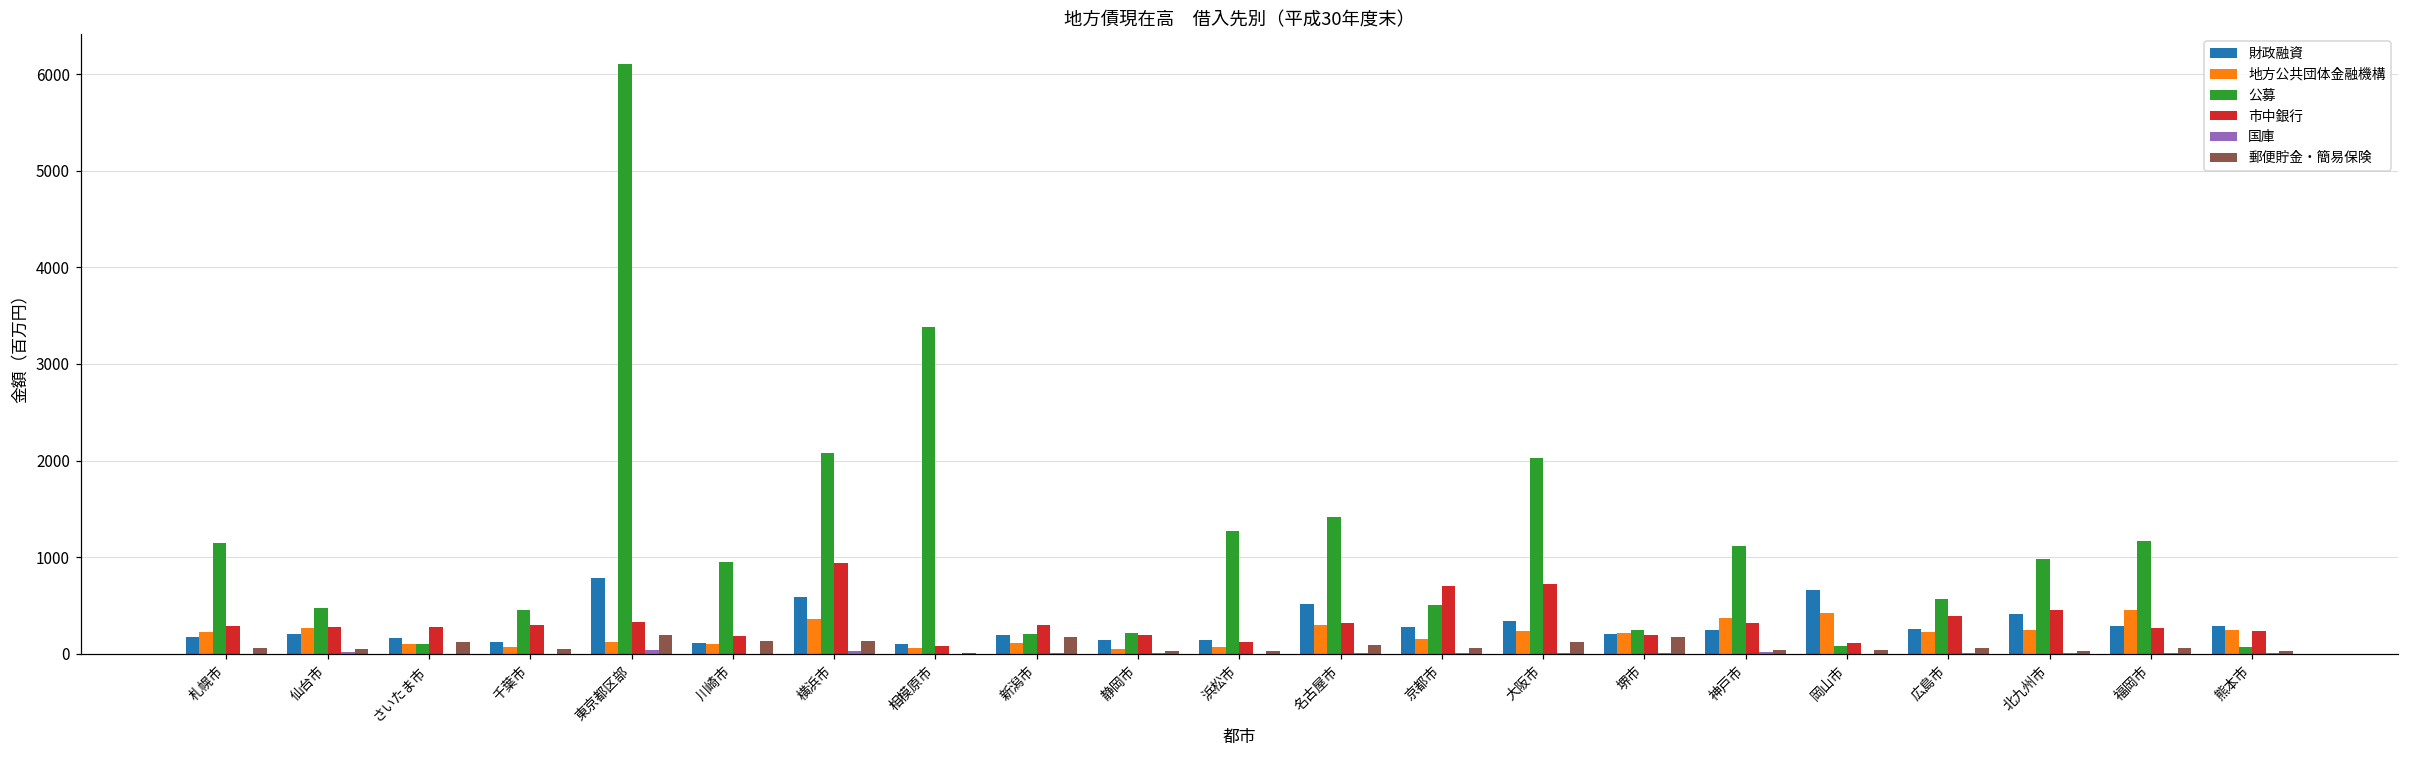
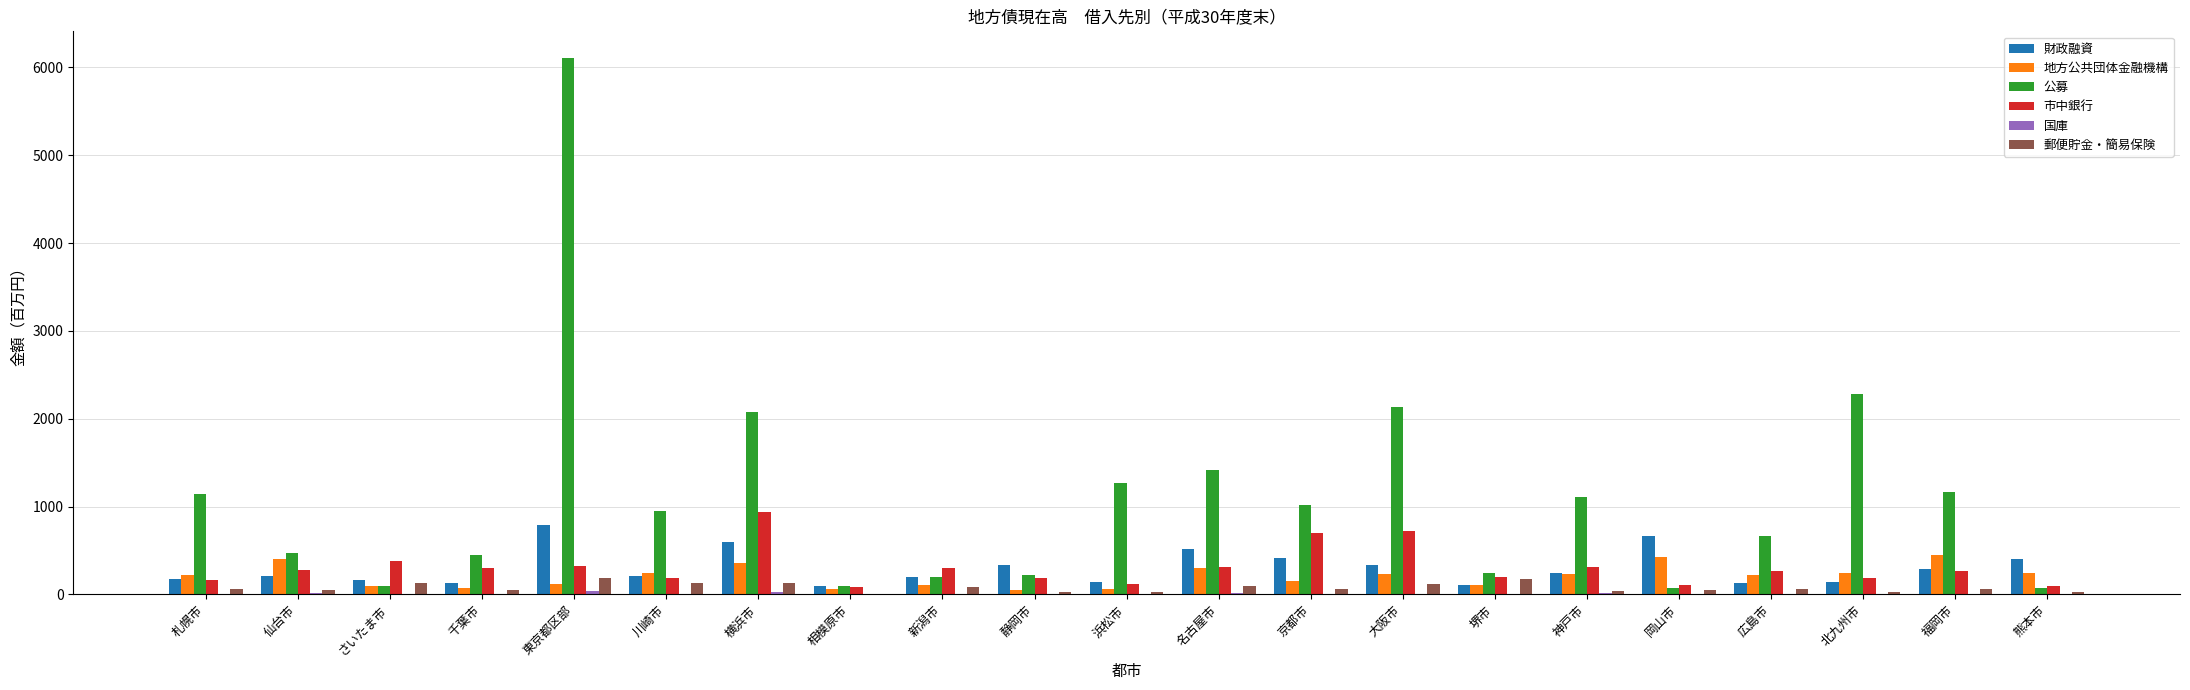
  {
    "財政融資": {
      "札幌市": 200,
      "仙台市": 200,
      "さいたま市": 200,
      "千葉市": 100,
      "東京都区部": 800,
-     "川崎市": 100,
+     "川崎市": 200,
      "横浜市": 600,
      "相模原市": 100,
      "新潟市": 200,
-     "静岡市": 100,
+     "静岡市": 300,
      "浜松市": 100,
      "名古屋市": 500,
-     "京都市": 300,
+     "京都市": 400,
      "大阪市": 300,
-     "堺市": 200,
+     "堺市": 100,
      "神戸市": 200,
      "岡山市": 700,
-     "広島市": 300,
-     "北九州市": 400,
+     "広島市": 100,
+     "北九州市": 100,
      "福岡市": 300,
-     "熊本市": 300
+     "熊本市": 400
    },
    "地方公共団体金融機構": {
      "札幌市": 200,
-     "仙台市": 300,
+     "仙台市": 400,
      "さいたま市": 100,
      "千葉市": 100,
      "東京都区部": 100,
-     "川崎市": 100,
+     "川崎市": 200,
      "横浜市": 400,
      "相模原市": 100,
      "新潟市": 100,
      "静岡市": 0,
      "浜松市": 100,
      "名古屋市": 300,
      "京都市": 100,
      "大阪市": 200,
-     "堺市": 200,
-     "神戸市": 400,
+     "堺市": 100,
+     "神戸市": 200,
      "岡山市": 400,
      "広島市": 200,
      "北九州市": 200,
      "福岡市": 500,
      "熊本市": 200
    },
    "公募": {
      "札幌市": 1100,
      "仙台市": 500,
      "さいたま市": 100,
      "千葉市": 400,
      "東京都区部": 6100,
      "川崎市": 900,
      "横浜市": 2100,
-     "相模原市": 3400,
+     "相模原市": 100,
      "新潟市": 200,
      "静岡市": 200,
      "浜松市": 1300,
      "名古屋市": 1400,
-     "京都市": 500,
-     "大阪市": 2000,
+     "京都市": 1000,
+     "大阪市": 2100,
      "堺市": 200,
      "神戸市": 1100,
      "岡山市": 100,
-     "広島市": 600,
-     "北九州市": 1000,
+     "広島市": 700,
+     "北九州市": 2300,
      "福岡市": 1200,
      "熊本市": 100
    },
    "市中銀行": {
-     "札幌市": 300,
+     "札幌市": 200,
      "仙台市": 300,
-     "さいたま市": 300,
+     "さいたま市": 400,
      "千葉市": 300,
      "東京都区部": 300,
      "川崎市": 200,
      "横浜市": 900,
      "相模原市": 100,
      "新潟市": 300,
      "静岡市": 200,
      "浜松市": 100,
      "名古屋市": 300,
      "京都市": 700,
      "大阪市": 700,
      "堺市": 200,
      "神戸市": 300,
      "岡山市": 100,
-     "広島市": 400,
-     "北九州市": 500,
+     "広島市": 300,
+     "北九州市": 200,
      "福岡市": 300,
-     "熊本市": 200
+     "熊本市": 100
    },
    "国庫": {
      "東京都区部": 0
    },
    "郵便貯金・簡易保険": {
      "札幌市": 100,
      "仙台市": 0,
      "さいたま市": 100,
      "千葉市": 0,
      "東京都区部": 200,
      "川崎市": 100,
      "横浜市": 100,
-     "新潟市": 200,
+     "新潟市": 100,
      "名古屋市": 100,
      "京都市": 100,
      "大阪市": 100,
      "堺市": 200,
      "神戸市": 0,
      "岡山市": 0,
      "広島市": 100,
      "福岡市": 100
    }
  }
